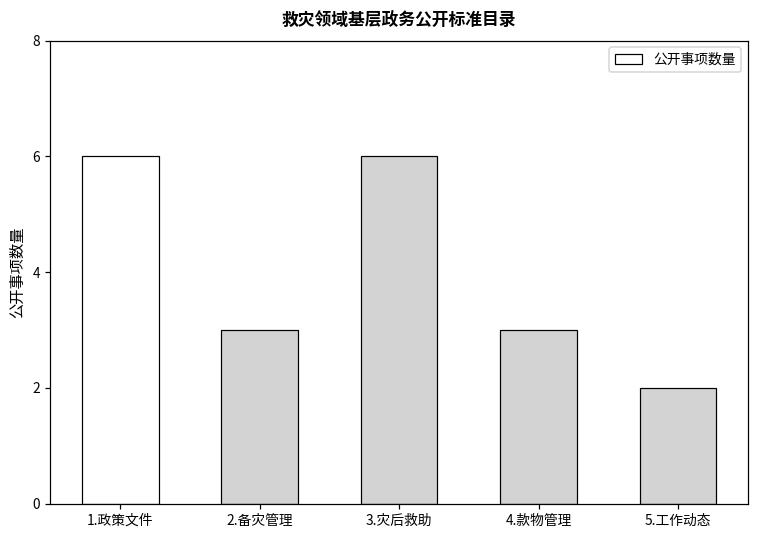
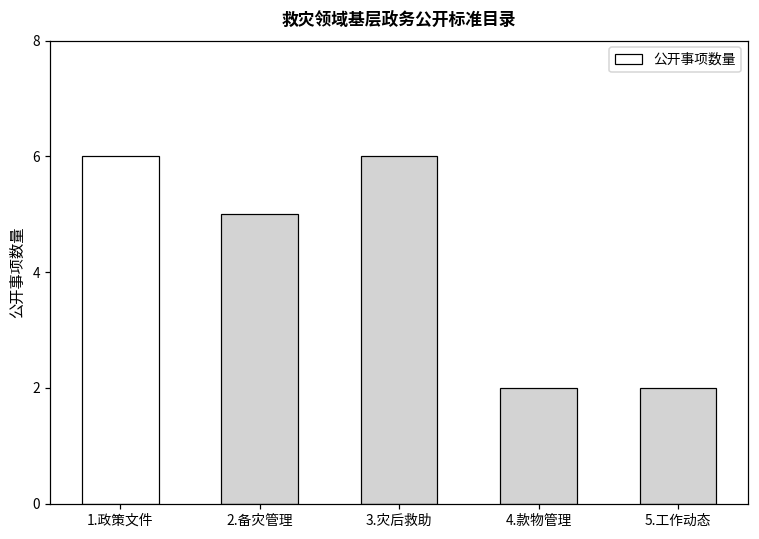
  {
    "1.政策文件": 6,
-   "2.备灾管理": 3,
+   "2.备灾管理": 5,
    "3.灾后救助": 6,
-   "4.款物管理": 3,
+   "4.款物管理": 2,
    "5.工作动态": 2
  }
